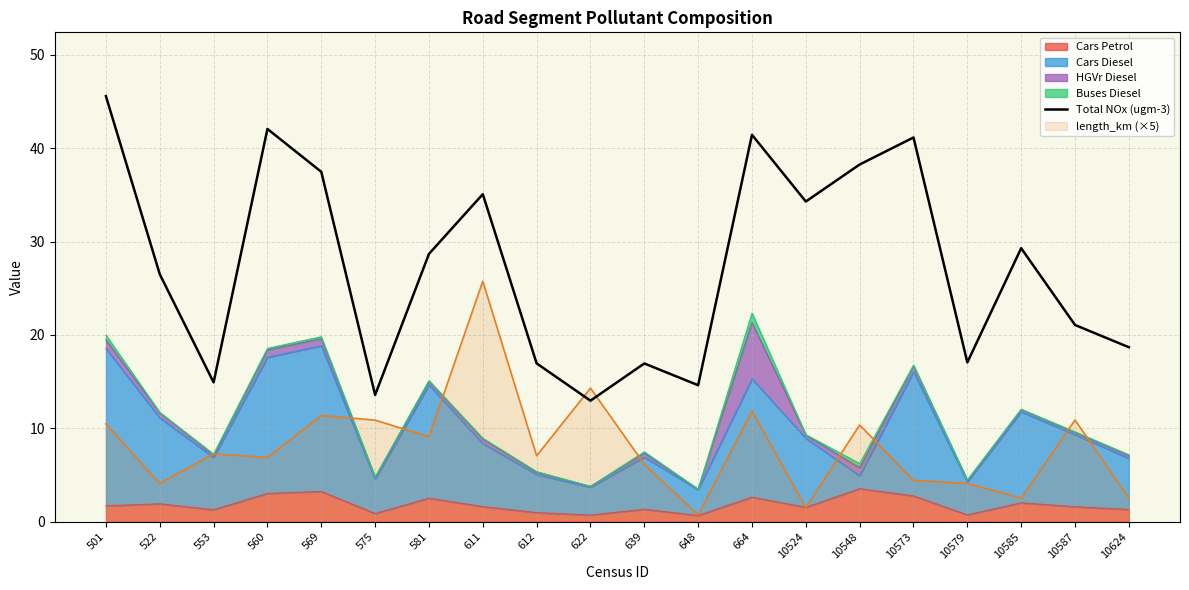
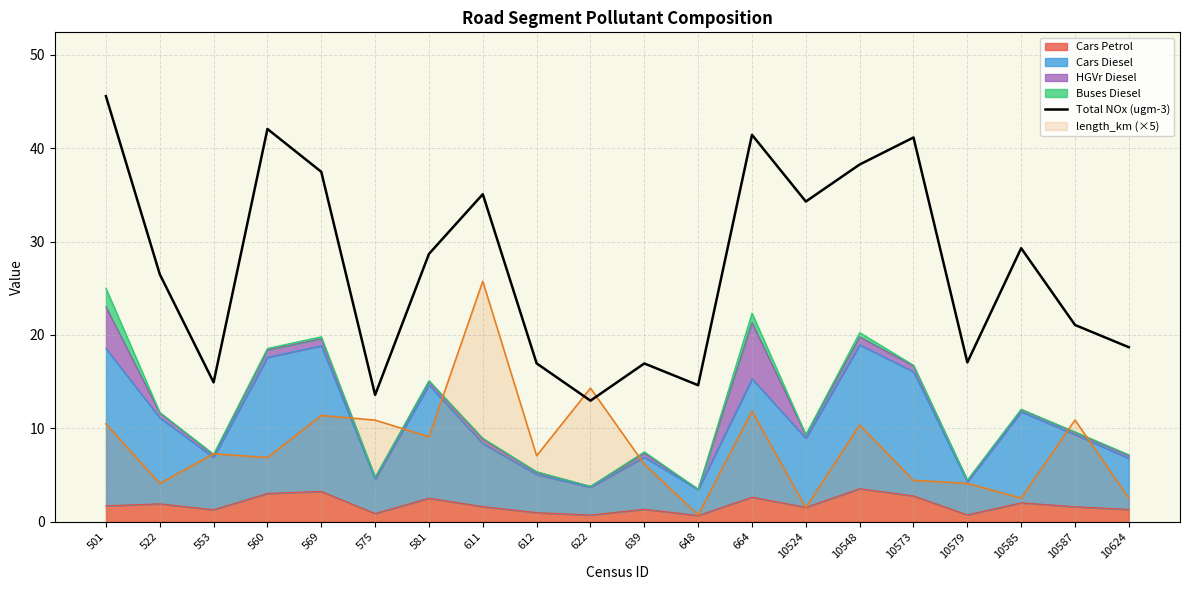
  {
    "Cars Diesel": {
      "501": 17,
      "522": 9,
      "560": 15,
      "569": 16,
      "581": 12,
      "611": 7,
      "639": 6,
      "664": 13,
      "10524": 7,
-     "10548": 1,
+     "10548": 15,
      "10573": 13,
      "10624": 5
    },
    "HGVr Diesel": {
-     "501": 1,
+     "501": 4,
      "664": 6,
      "10548": 1
    },
    "Buses Diesel": {
-     "501": 1,
+     "501": 2,
      "664": 1,
      "10548": 0
    },
    "Total NOx (ugm-3)": {
      "501": 46,
      "522": 27,
      "553": 15,
      "560": 42,
      "569": 37,
      "575": 14,
      "581": 29,
      "611": 35,
      "612": 17,
      "622": 13,
      "639": 17,
      "648": 15,
      "664": 41,
      "10524": 34,
      "10548": 38,
      "10573": 41,
      "10579": 17,
      "10585": 29,
      "10587": 21,
      "10624": 19
    }
  }
